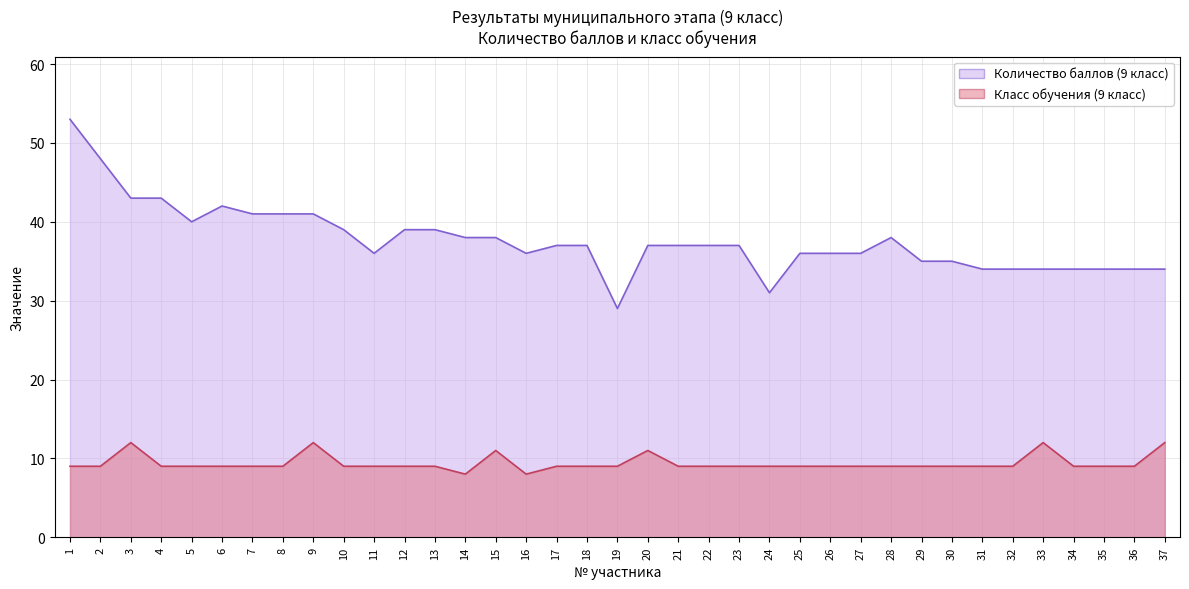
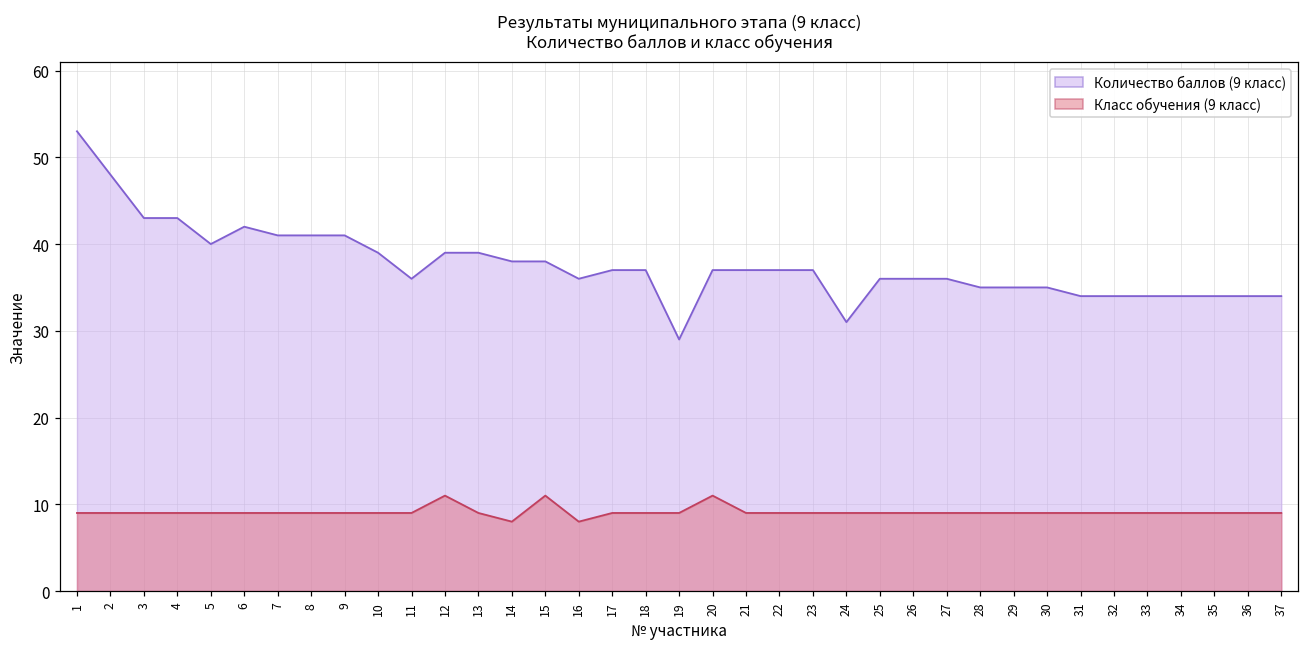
  {
    "Количество баллов (9 класс)": {
      "1": 53,
      "2": 48,
      "3": 43,
      "4": 43,
      "5": 40,
      "6": 42,
      "7": 41,
      "8": 41,
      "9": 41,
      "10": 39,
      "11": 36,
      "12": 39,
      "13": 39,
      "14": 38,
      "15": 38,
      "16": 36,
      "17": 37,
      "18": 37,
      "19": 29,
      "20": 37,
      "21": 37,
      "22": 37,
      "23": 37,
      "24": 31,
      "25": 36,
      "26": 36,
      "27": 36,
-     "28": 38,
+     "28": 35,
      "29": 35,
      "30": 35,
      "31": 34,
      "32": 34,
      "33": 34,
      "34": 34,
      "35": 34,
      "36": 34,
      "37": 34
    },
    "Класс обучения (9 класс)": {
      "1": 9,
      "2": 9,
-     "3": 12,
+     "3": 9,
      "4": 9,
      "5": 9,
      "6": 9,
      "7": 9,
      "8": 9,
-     "9": 12,
+     "9": 9,
      "10": 9,
      "11": 9,
-     "12": 9,
+     "12": 11,
      "13": 9,
      "14": 8,
      "15": 11,
      "16": 8,
      "17": 9,
      "18": 9,
      "19": 9,
      "20": 11,
      "21": 9,
      "22": 9,
      "23": 9,
      "24": 9,
      "25": 9,
      "26": 9,
      "27": 9,
      "28": 9,
      "29": 9,
      "30": 9,
      "31": 9,
      "32": 9,
-     "33": 12,
+     "33": 9,
      "34": 9,
      "35": 9,
      "36": 9,
-     "37": 12
+     "37": 9
    }
  }
